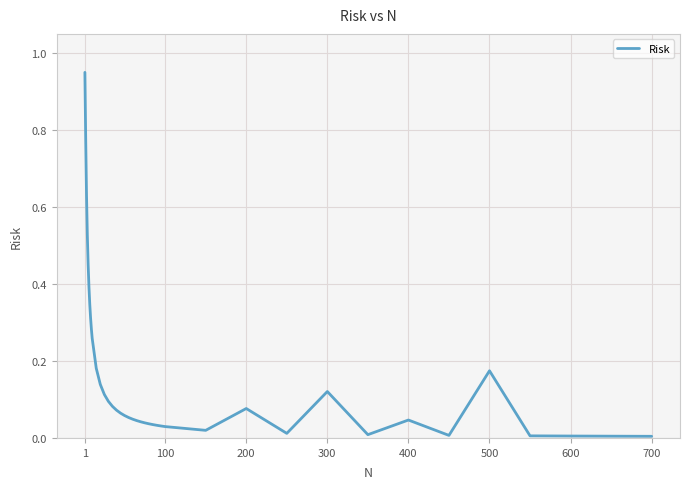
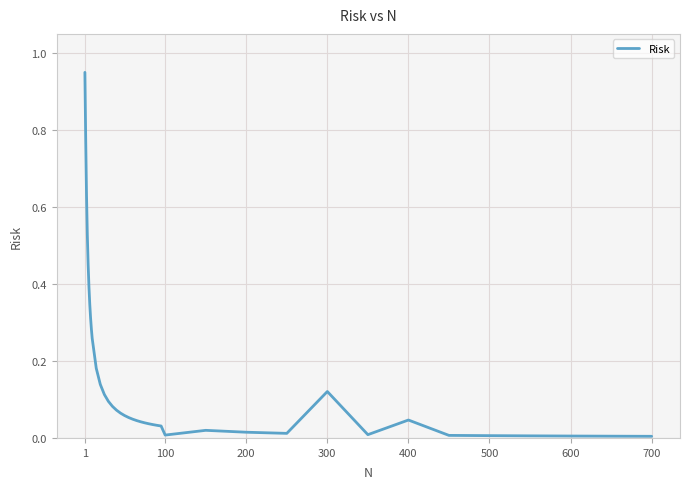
  {
    "1": 0.95,
-   "100": 0.03,
-   "200": 0.08,
+   "100": 0.01,
+   "200": 0.01,
    "300": 0.12,
    "400": 0.05,
-   "500": 0.17,
+   "500": 0.01,
    "600": 0.00,
    "700": 0.00
  }
